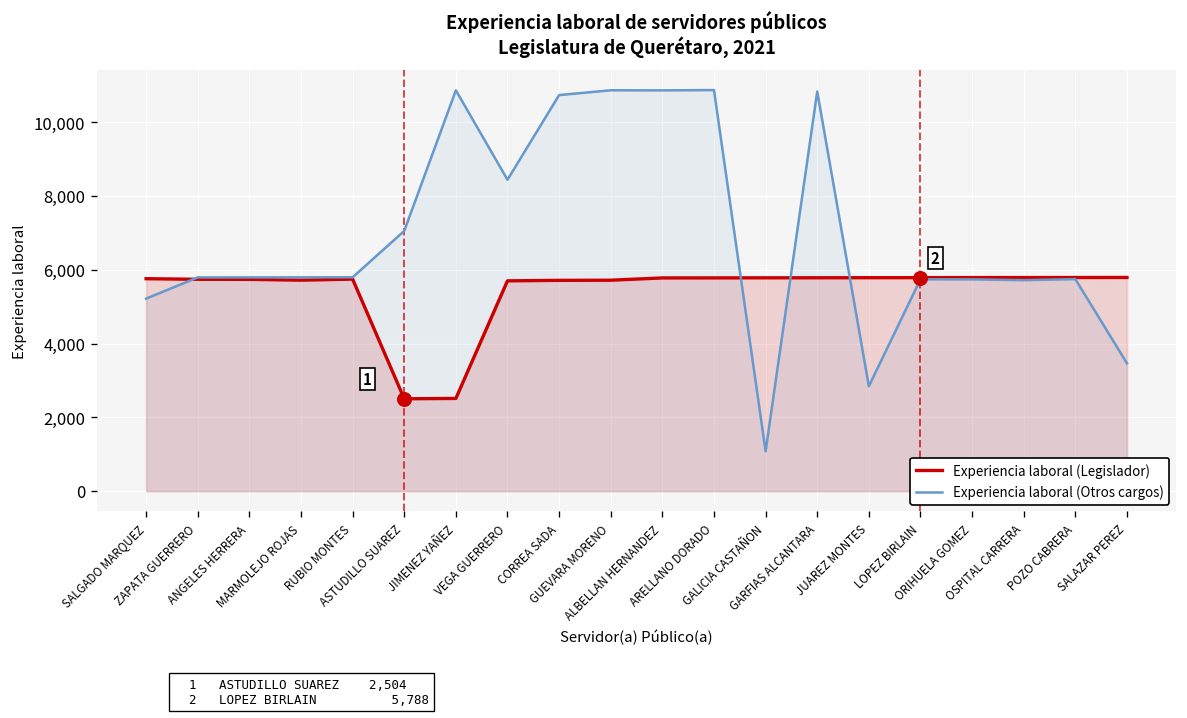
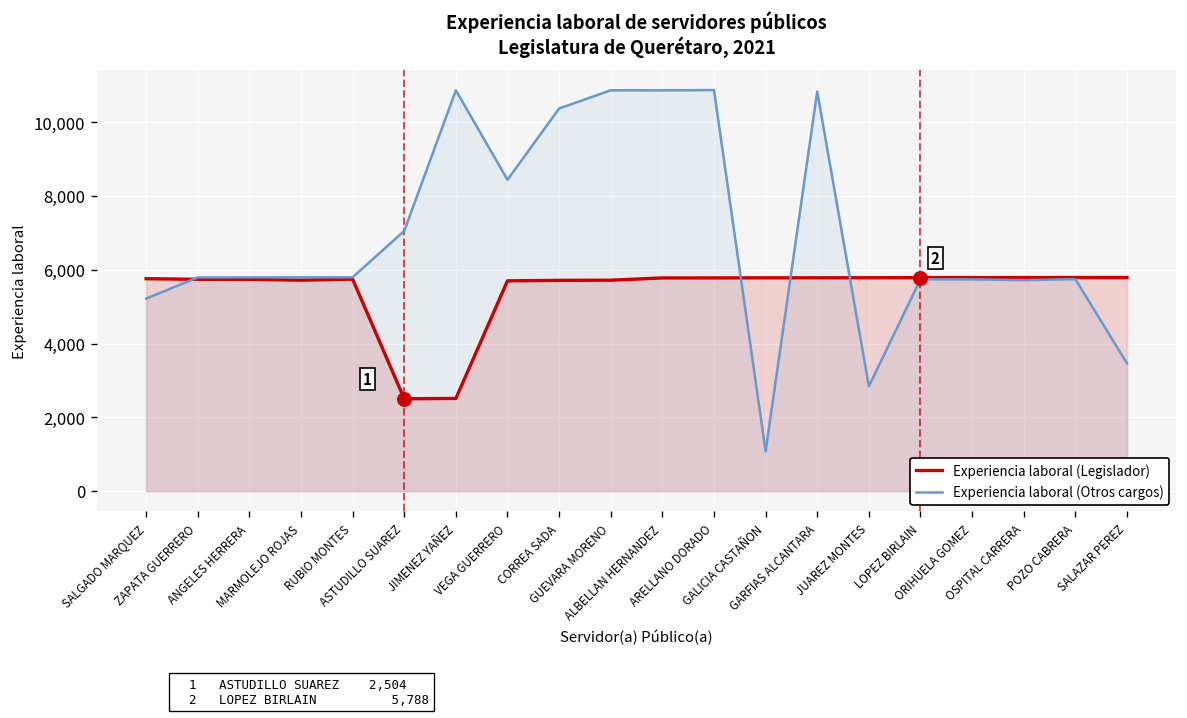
  {
    "Experiencia laboral (Otros cargos)": {
      "SALGADO MARQUEZ": "5,200",
      "ASTUDILLO SUAREZ": "7,100",
      "JIMENEZ YAÑEZ": "10,900",
      "VEGA GUERRERO": "8,400",
-     "CORREA SADA": "10,700",
+     "CORREA SADA": "10,400",
      "GUEVARA MORENO": "10,900",
      "ALBELLAN HERNANDEZ": "10,900",
      "ARELLANO DORADO": "10,900",
      "GALICIA CASTAÑON": "1,100",
      "GARFIAS ALCANTARA": "10,800",
      "JUAREZ MONTES": "2,800",
      "SALAZAR PEREZ": "3,500"
    }
  }
